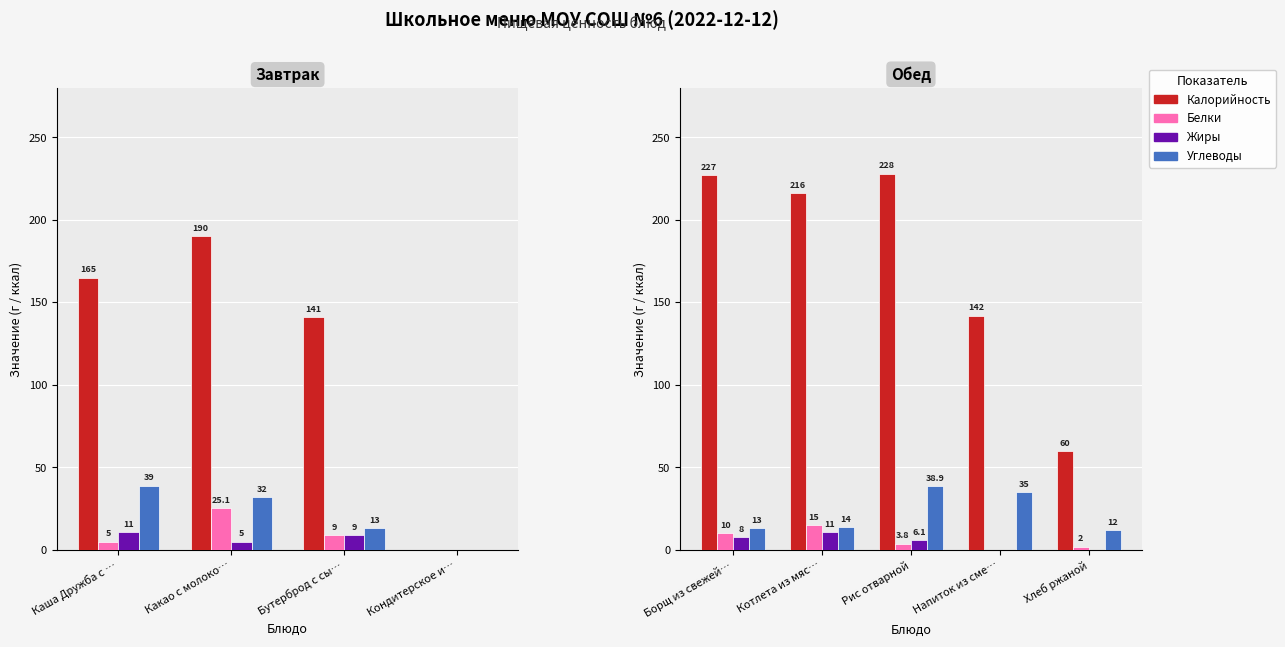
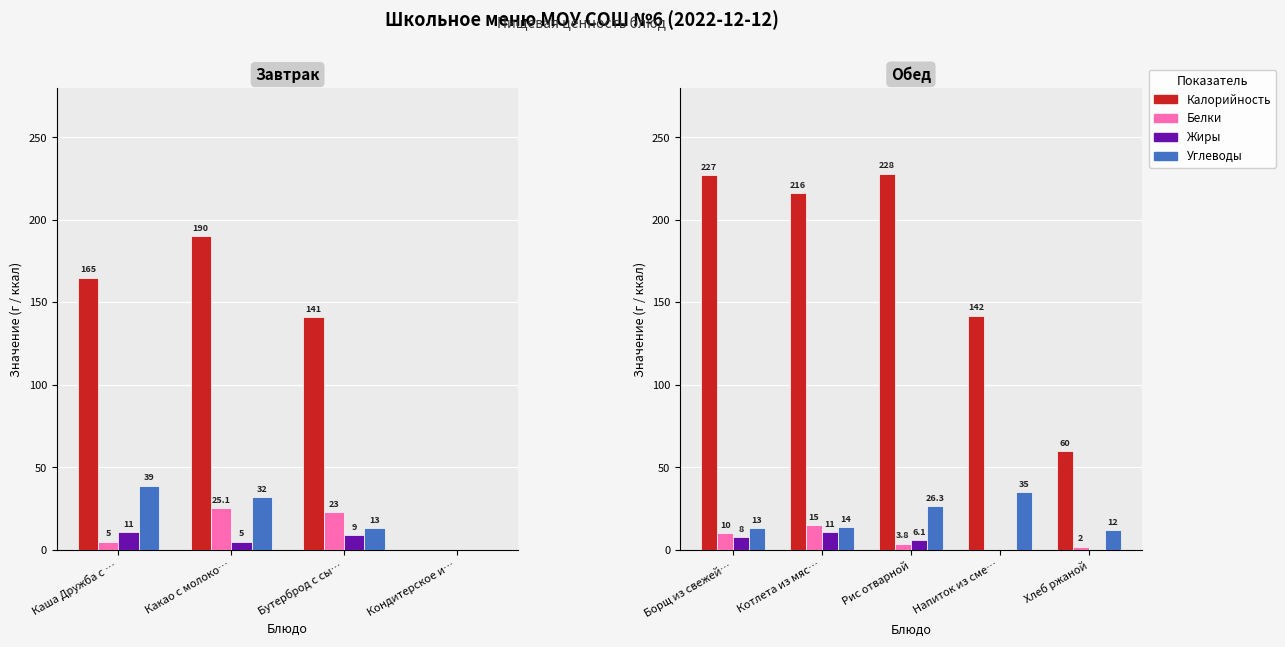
  {
    "Завтрак": {
      "Калорийность": {
        "Каша Дружба с …": 165,
        "Какао с молоко…": 190,
        "Бутерброд с сы…": 141
      },
      "Белки": {
        "Каша Дружба с …": 5,
        "Какао с молоко…": 25.1,
-       "Бутерброд с сы…": 9
+       "Бутерброд с сы…": 23
      },
      "Жиры": {
        "Каша Дружба с …": 11,
        "Какао с молоко…": 5,
        "Бутерброд с сы…": 9
      },
      "Углеводы": {
        "Каша Дружба с …": 39,
        "Какао с молоко…": 32,
        "Бутерброд с сы…": 13
      }
    },
    "Обед": {
      "Калорийность": {
        "Борщ из свежей…": 227,
        "Котлета из мяс…": 216,
        "Рис отварной": 228,
        "Напиток из сме…": 142,
        "Хлеб ржаной": 60
      },
      "Белки": {
        "Борщ из свежей…": 10,
        "Котлета из мяс…": 15,
        "Рис отварной": 3.8,
        "Хлеб ржаной": 2
      },
      "Жиры": {
        "Борщ из свежей…": 8,
        "Котлета из мяс…": 11,
        "Рис отварной": 6.1
      },
      "Углеводы": {
        "Борщ из свежей…": 13,
        "Котлета из мяс…": 14,
-       "Рис отварной": 38.9,
+       "Рис отварной": 26.3,
        "Напиток из сме…": 35,
        "Хлеб ржаной": 12
      }
    }
  }
